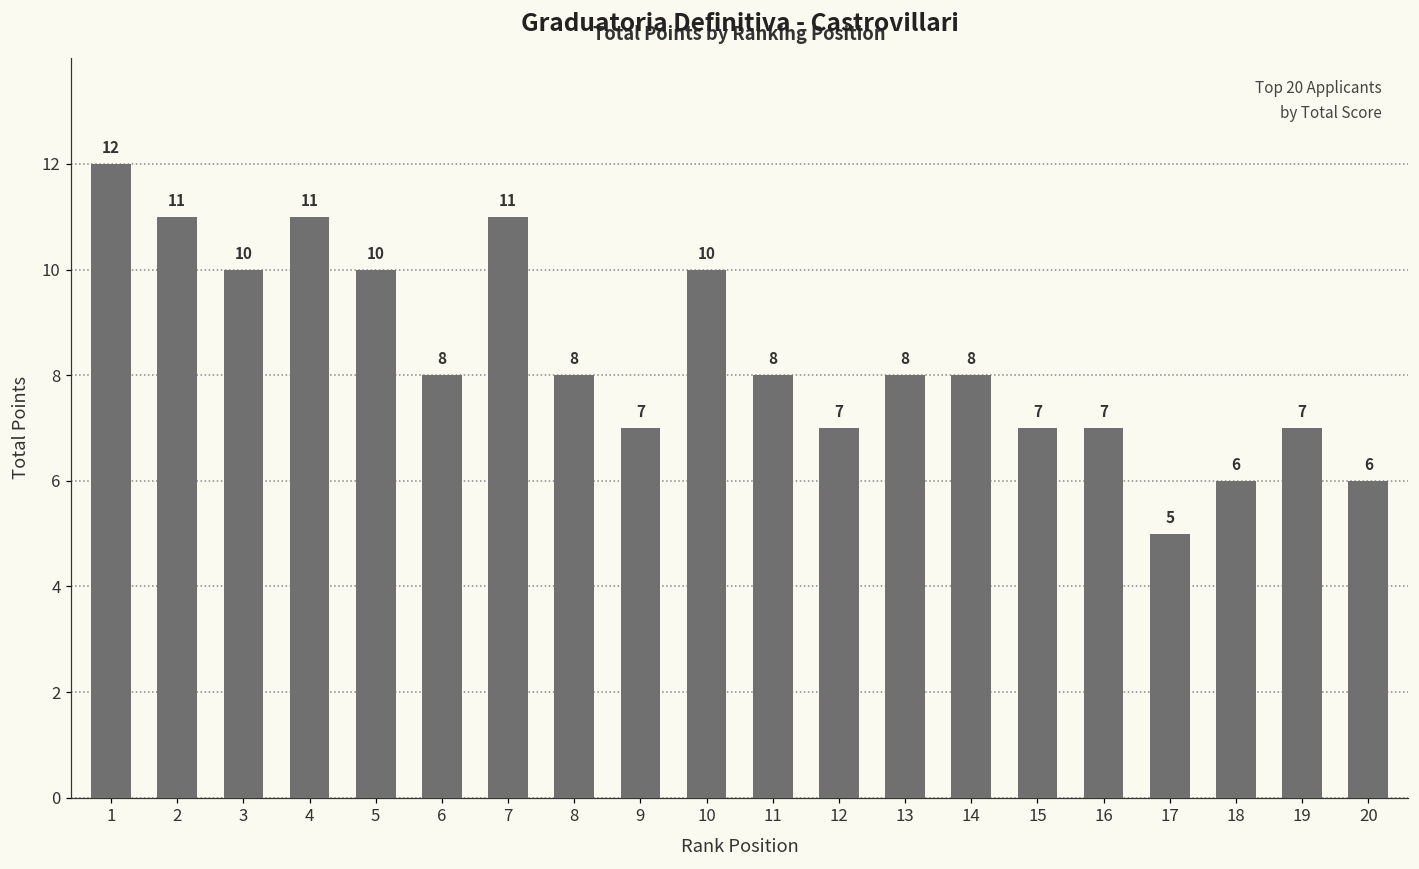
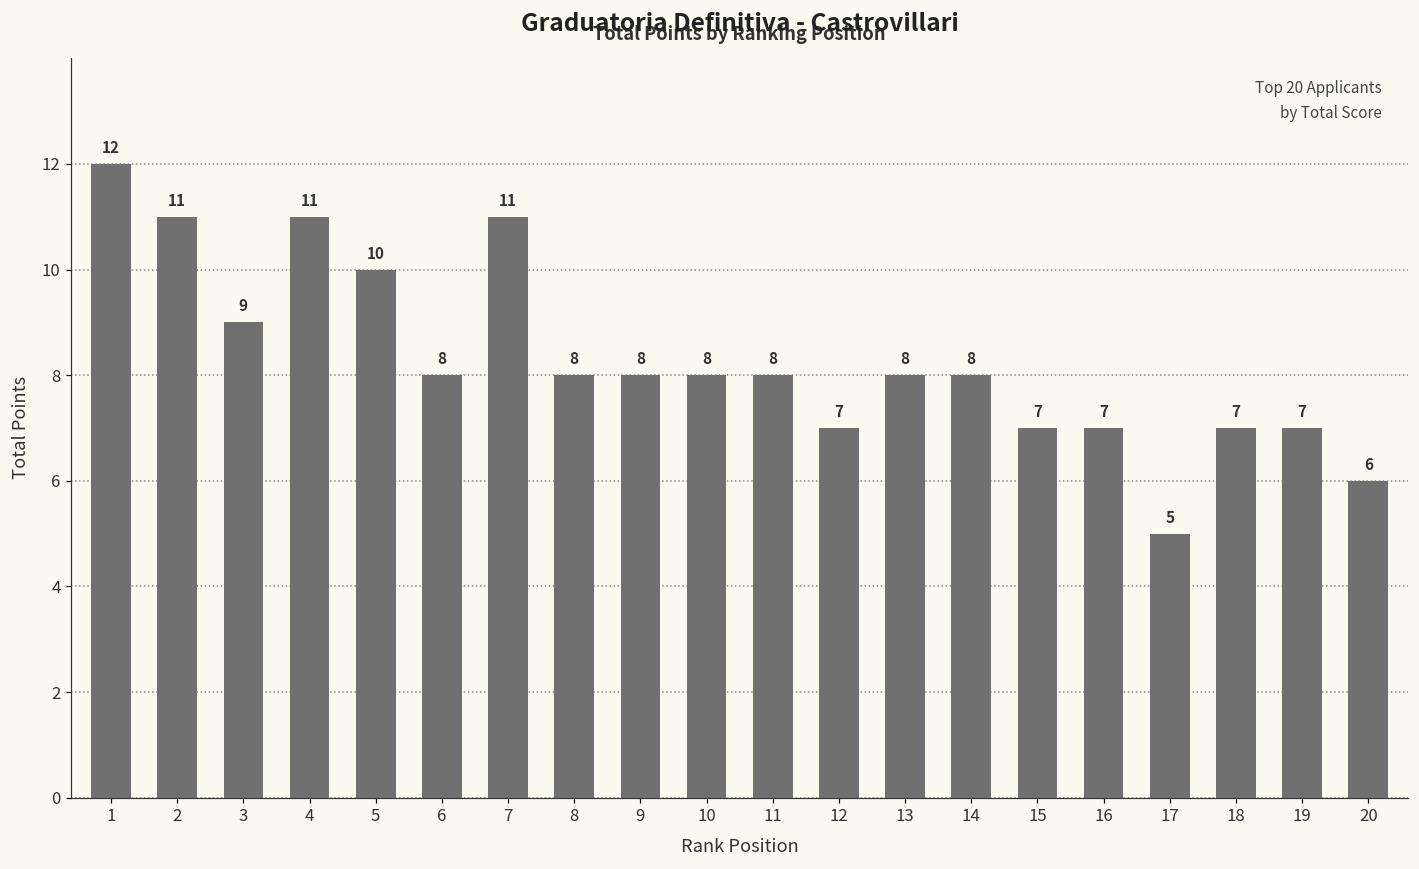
  {
    "1": 12,
    "2": 11,
-   "3": 10,
+   "3": 9,
    "4": 11,
    "5": 10,
    "6": 8,
    "7": 11,
    "8": 8,
-   "9": 7,
-   "10": 10,
+   "9": 8,
+   "10": 8,
    "11": 8,
    "12": 7,
    "13": 8,
    "14": 8,
    "15": 7,
    "16": 7,
    "17": 5,
-   "18": 6,
+   "18": 7,
    "19": 7,
    "20": 6
  }
